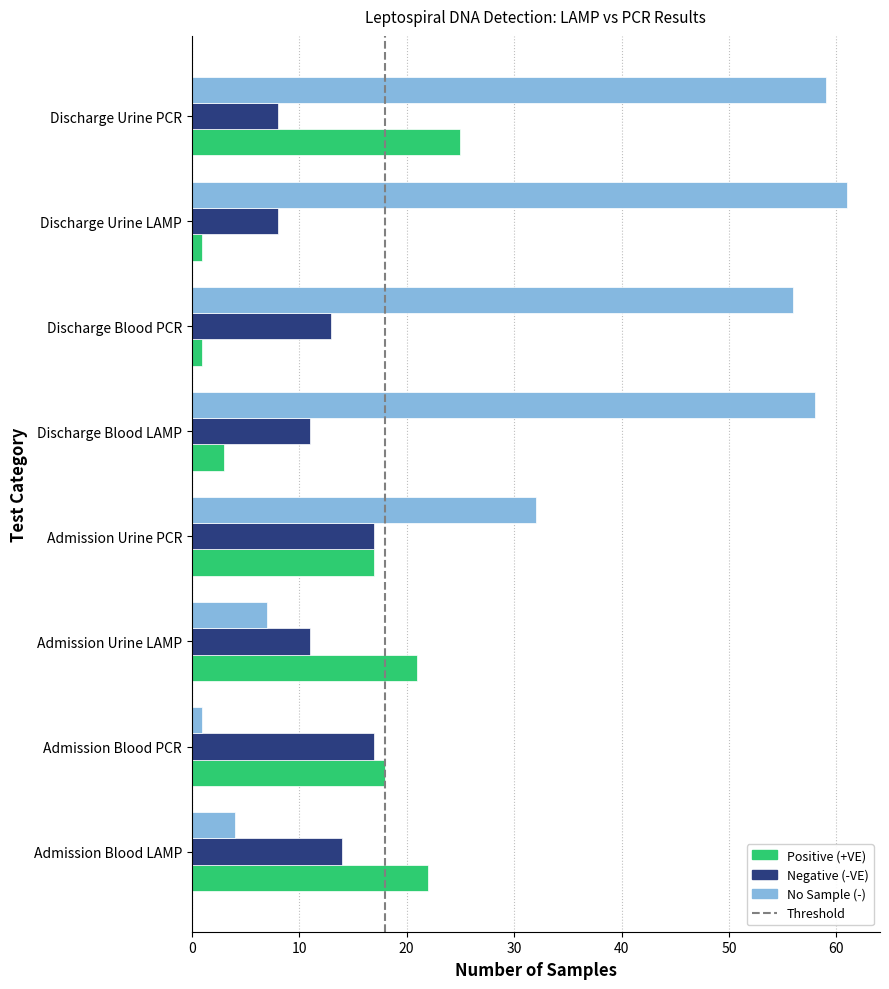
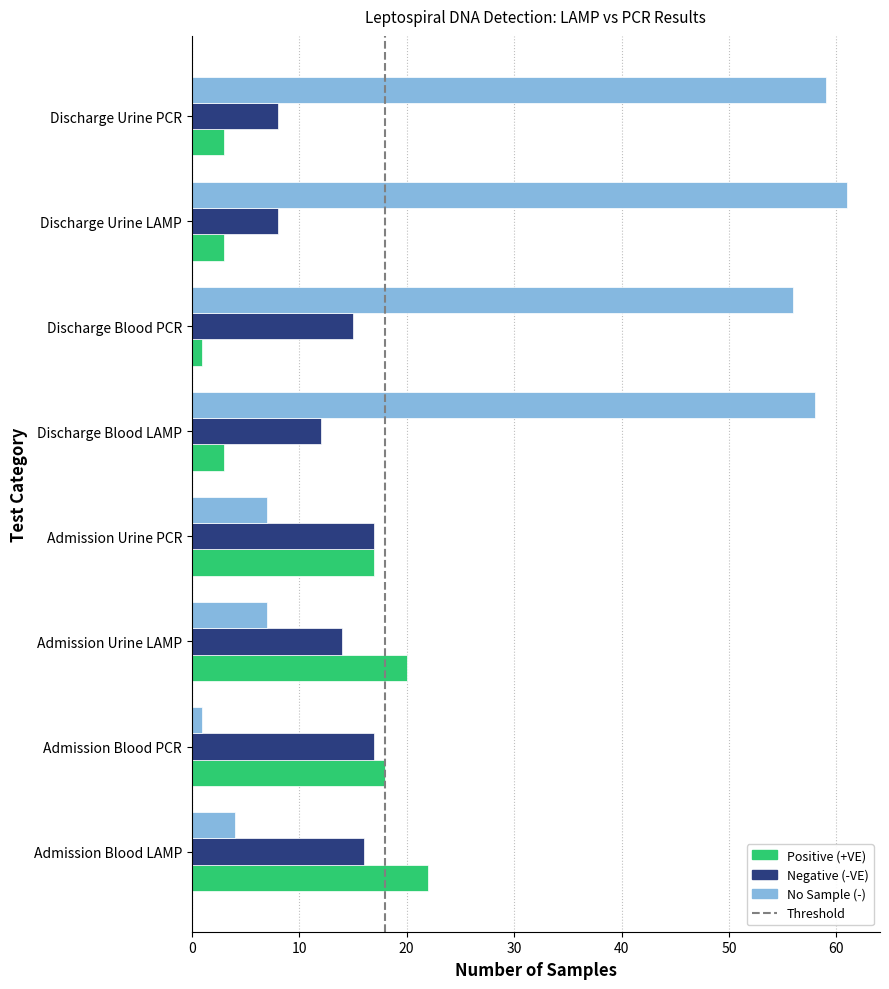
  {
    "Positive (+VE)": {
-     "Discharge Urine PCR": 25,
-     "Discharge Urine LAMP": 1,
+     "Discharge Urine PCR": 3,
+     "Discharge Urine LAMP": 3,
      "Discharge Blood PCR": 1,
      "Discharge Blood LAMP": 3,
      "Admission Urine PCR": 17,
-     "Admission Urine LAMP": 21,
+     "Admission Urine LAMP": 20,
      "Admission Blood PCR": 18,
      "Admission Blood LAMP": 22
    },
    "Negative (-VE)": {
      "Discharge Urine PCR": 8,
      "Discharge Urine LAMP": 8,
-     "Discharge Blood PCR": 13,
-     "Discharge Blood LAMP": 11,
+     "Discharge Blood PCR": 15,
+     "Discharge Blood LAMP": 12,
      "Admission Urine PCR": 17,
-     "Admission Urine LAMP": 11,
+     "Admission Urine LAMP": 14,
      "Admission Blood PCR": 17,
-     "Admission Blood LAMP": 14
+     "Admission Blood LAMP": 16
    },
    "No Sample (-)": {
      "Discharge Urine PCR": 59,
      "Discharge Urine LAMP": 61,
      "Discharge Blood PCR": 56,
      "Discharge Blood LAMP": 58,
-     "Admission Urine PCR": 32,
+     "Admission Urine PCR": 7,
      "Admission Urine LAMP": 7,
      "Admission Blood PCR": 1,
      "Admission Blood LAMP": 4
    }
  }
